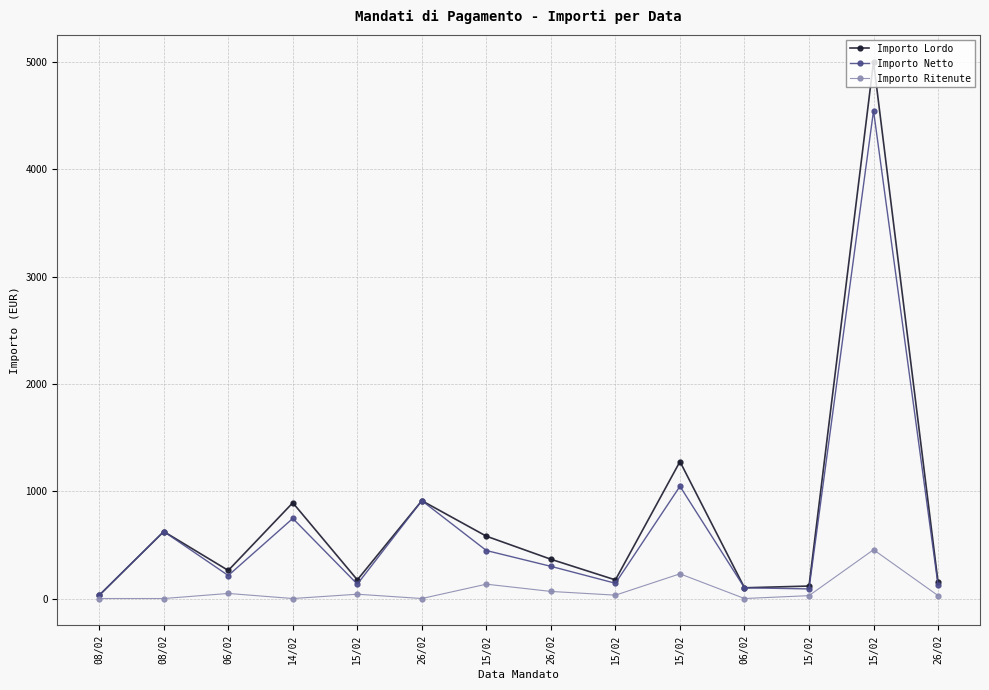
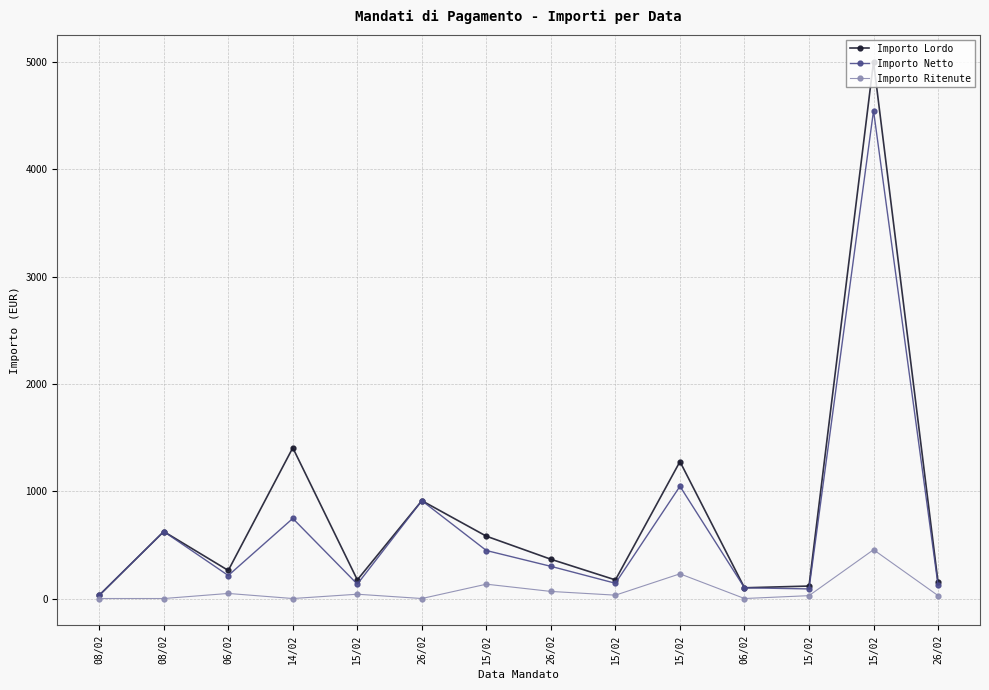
  {
    "Importo Lordo": {
-     "14/02": 890
+     "14/02": 1410
    },
    "Importo Netto": {
      "14/02": 750
    },
    "Importo Ritenute": {
      "14/02": 0
    }
  }
